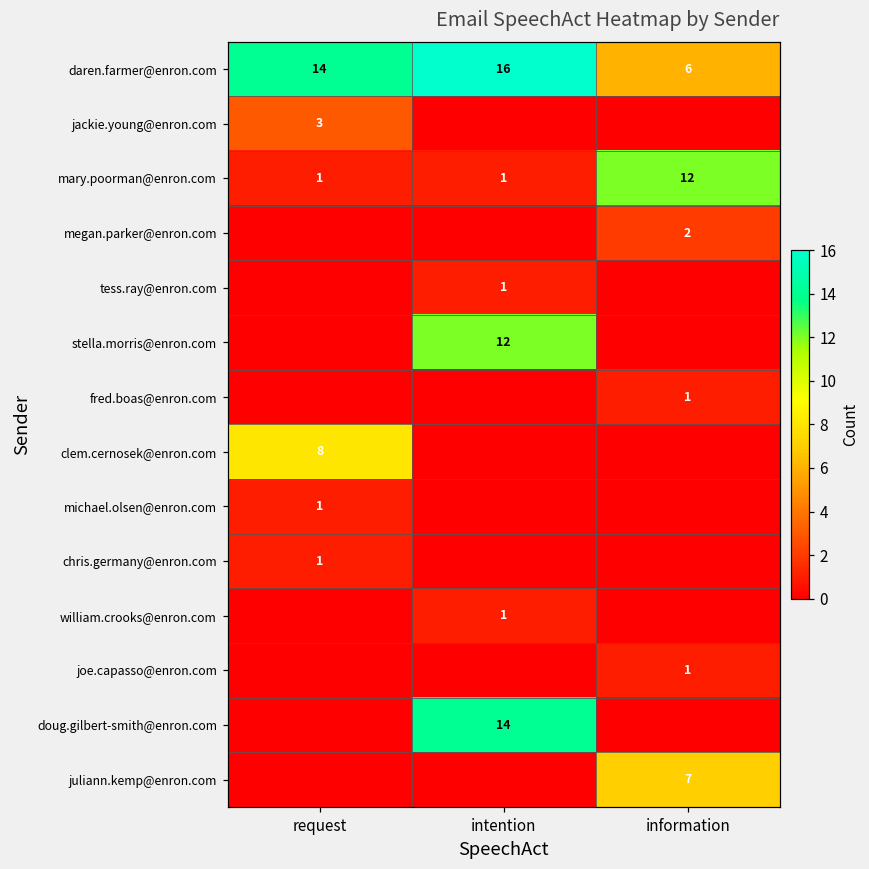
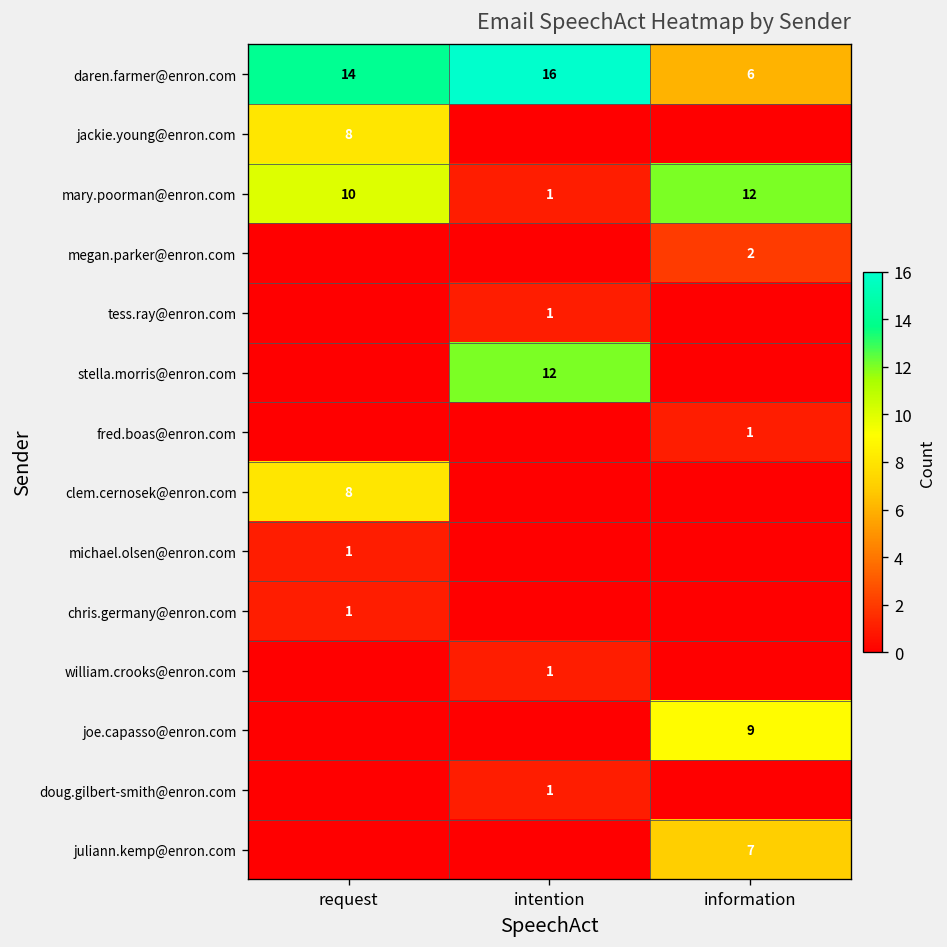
  {
    "daren.farmer@enron.com": {
      "request": 14,
      "intention": 16,
      "information": 6
    },
    "jackie.young@enron.com": {
-     "request": 3
+     "request": 8
    },
    "mary.poorman@enron.com": {
-     "request": 1,
+     "request": 10,
      "intention": 1,
      "information": 12
    },
    "megan.parker@enron.com": {
      "information": 2
    },
    "tess.ray@enron.com": {
      "intention": 1
    },
    "stella.morris@enron.com": {
      "intention": 12
    },
    "fred.boas@enron.com": {
      "information": 1
    },
    "clem.cernosek@enron.com": {
      "request": 8
    },
    "michael.olsen@enron.com": {
      "request": 1
    },
    "chris.germany@enron.com": {
      "request": 1
    },
    "william.crooks@enron.com": {
      "intention": 1
    },
    "joe.capasso@enron.com": {
-     "information": 1
+     "information": 9
    },
    "doug.gilbert-smith@enron.com": {
-     "intention": 14
+     "intention": 1
    },
    "juliann.kemp@enron.com": {
      "information": 7
    }
  }
